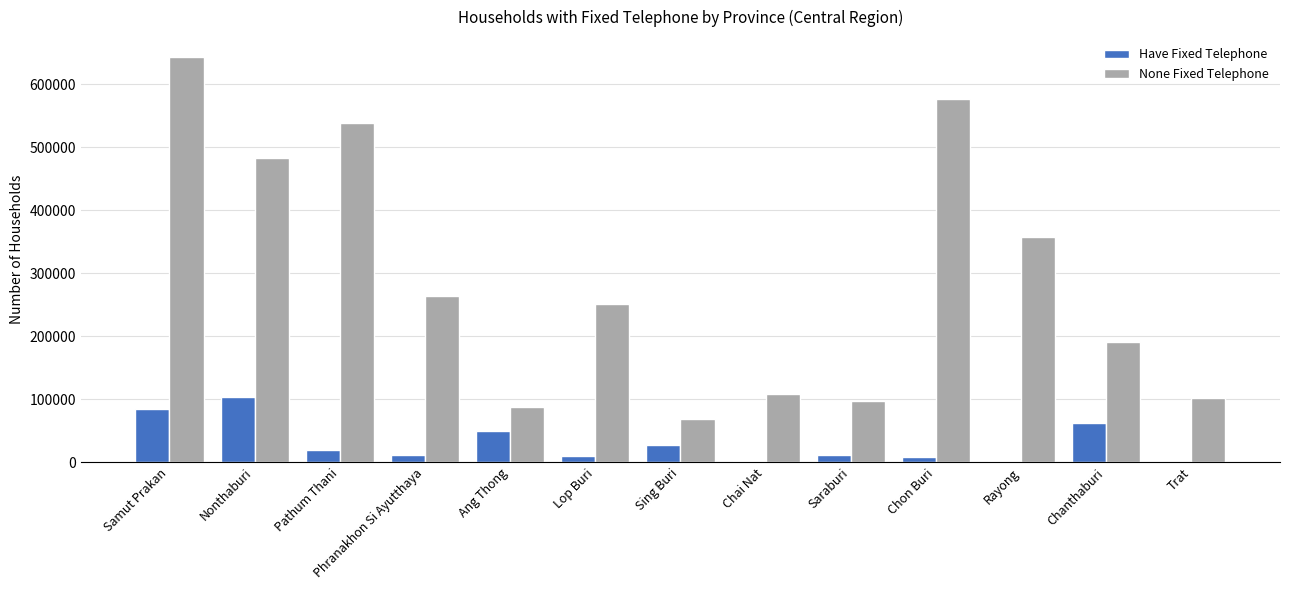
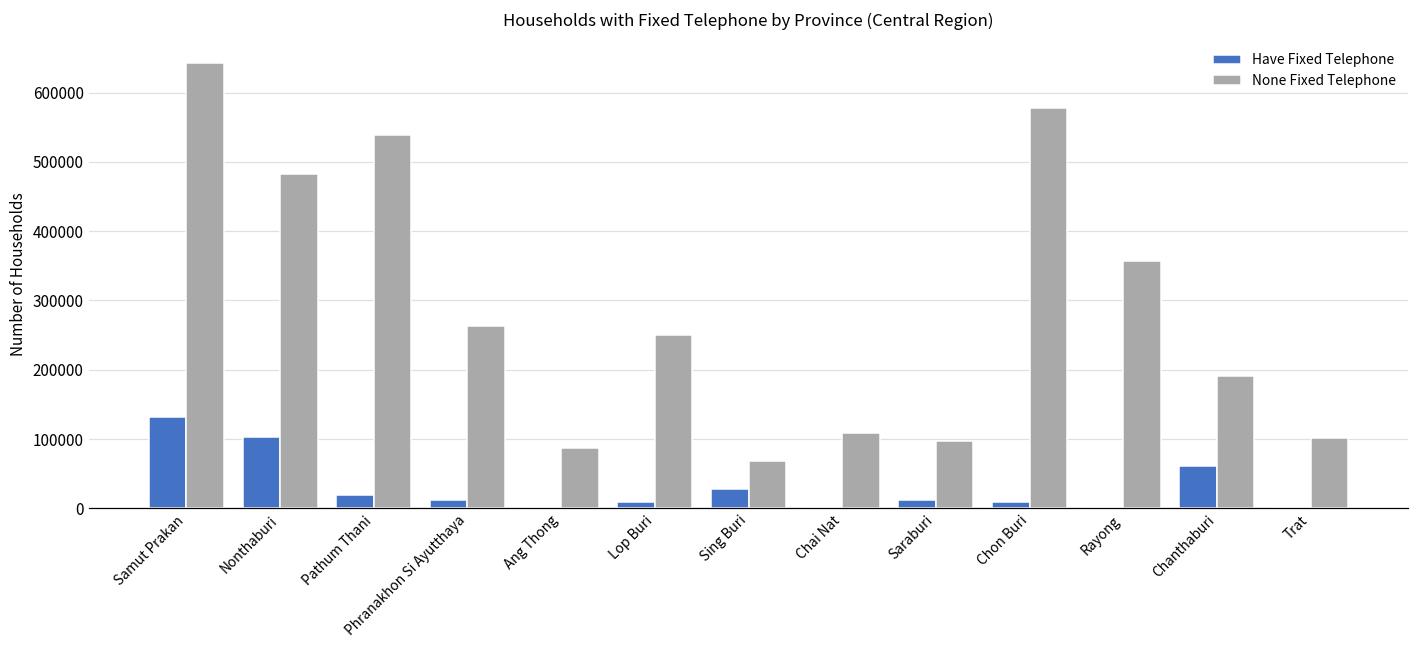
  {
    "Have Fixed Telephone": {
-     "Samut Prakan": 80000,
+     "Samut Prakan": 130000,
      "Nonthaburi": 100000,
      "Pathum Thani": 20000,
      "Phranakhon Si Ayutthaya": 10000,
-     "Ang Thong": 50000,
+     "Ang Thong": 0,
      "Lop Buri": 10000,
      "Sing Buri": 30000,
      "Saraburi": 10000,
      "Chon Buri": 10000,
      "Chanthaburi": 60000
    },
    "None Fixed Telephone": {
      "Samut Prakan": 640000,
      "Nonthaburi": 480000,
      "Pathum Thani": 540000,
      "Phranakhon Si Ayutthaya": 260000,
      "Ang Thong": 90000,
      "Lop Buri": 250000,
      "Sing Buri": 70000,
      "Chai Nat": 110000,
      "Saraburi": 100000,
      "Chon Buri": 580000,
      "Rayong": 360000,
      "Chanthaburi": 190000,
      "Trat": 100000
    }
  }
